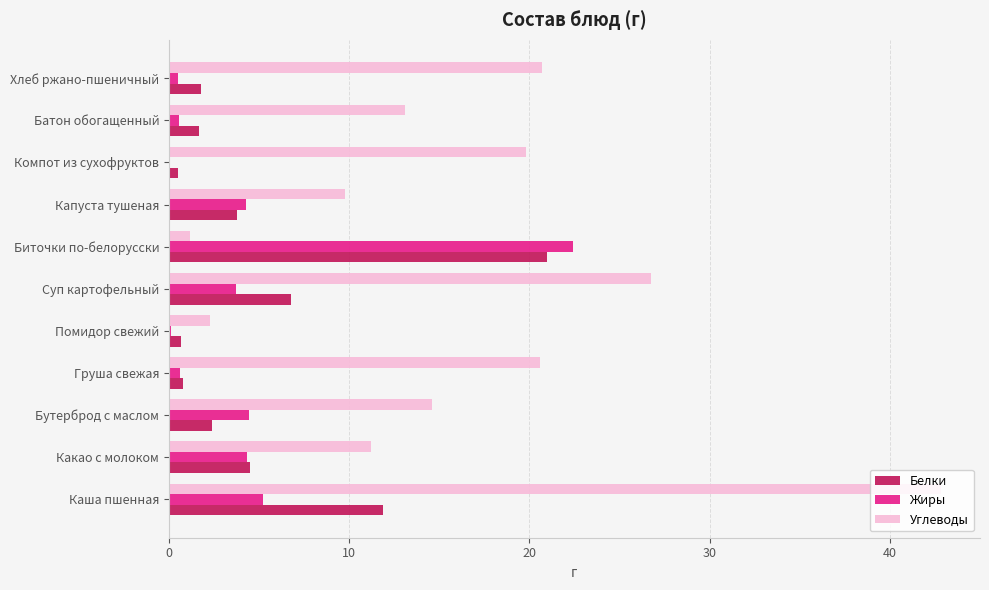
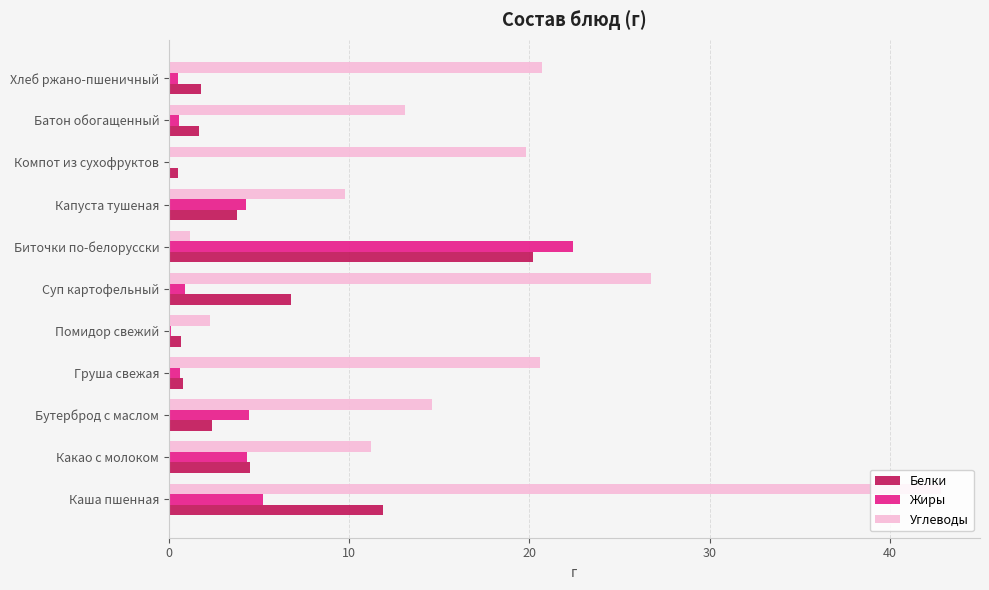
  {
    "Белки": {
      "Хлеб ржано-пшеничный": 1.8,
      "Батон обогащенный": 1.7,
      "Компот из сухофруктов": 0.5,
      "Капуста тушеная": 3.8,
-     "Биточки по-белорусски": 21.0,
+     "Биточки по-белорусски": 20.2,
      "Суп картофельный": 6.8,
      "Помидор свежий": 0.7,
      "Груша свежая": 0.8,
      "Бутерброд с маслом": 2.4,
      "Какао с молоком": 4.5,
      "Каша пшенная": 11.9
    },
    "Жиры": {
      "Хлеб ржано-пшеничный": 0.5,
      "Батон обогащенный": 0.6,
      "Компот из сухофруктов": 0.0,
      "Капуста тушеная": 4.3,
      "Биточки по-белорусски": 22.4,
-     "Суп картофельный": 3.8,
+     "Суп картофельный": 0.9,
      "Груша свежая": 0.6,
      "Бутерброд с маслом": 4.4,
      "Какао с молоком": 4.4,
      "Каша пшенная": 5.2
    },
    "Углеводы": {
      "Хлеб ржано-пшеничный": 20.7,
      "Батон обогащенный": 13.1,
      "Компот из сухофруктов": 19.8,
      "Капуста тушеная": 9.8,
      "Биточки по-белорусски": 1.2,
      "Суп картофельный": 26.7,
      "Помидор свежий": 2.3,
      "Груша свежая": 20.6,
      "Бутерброд с маслом": 14.6,
      "Какао с молоком": 11.2
    }
  }
